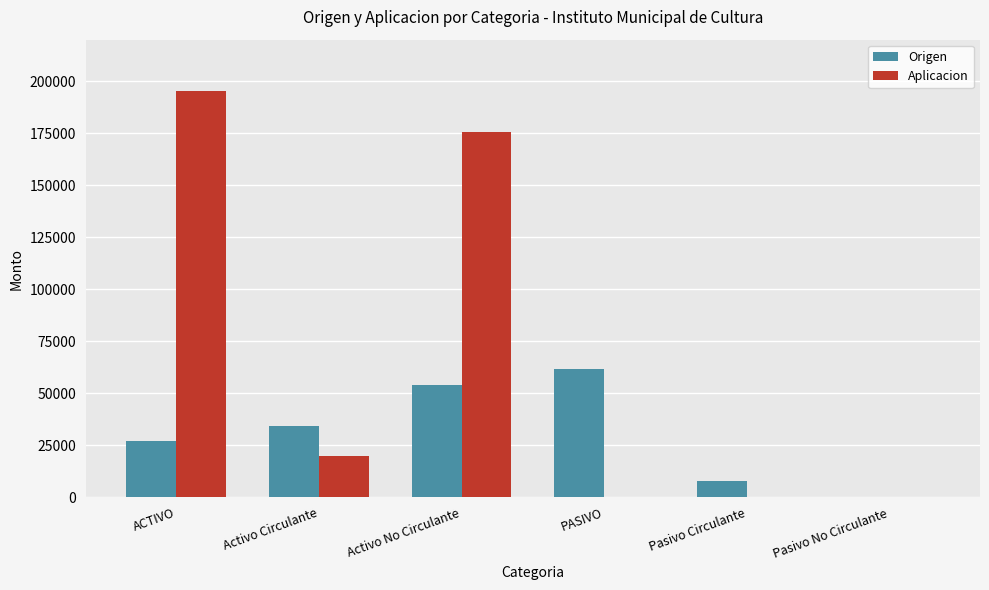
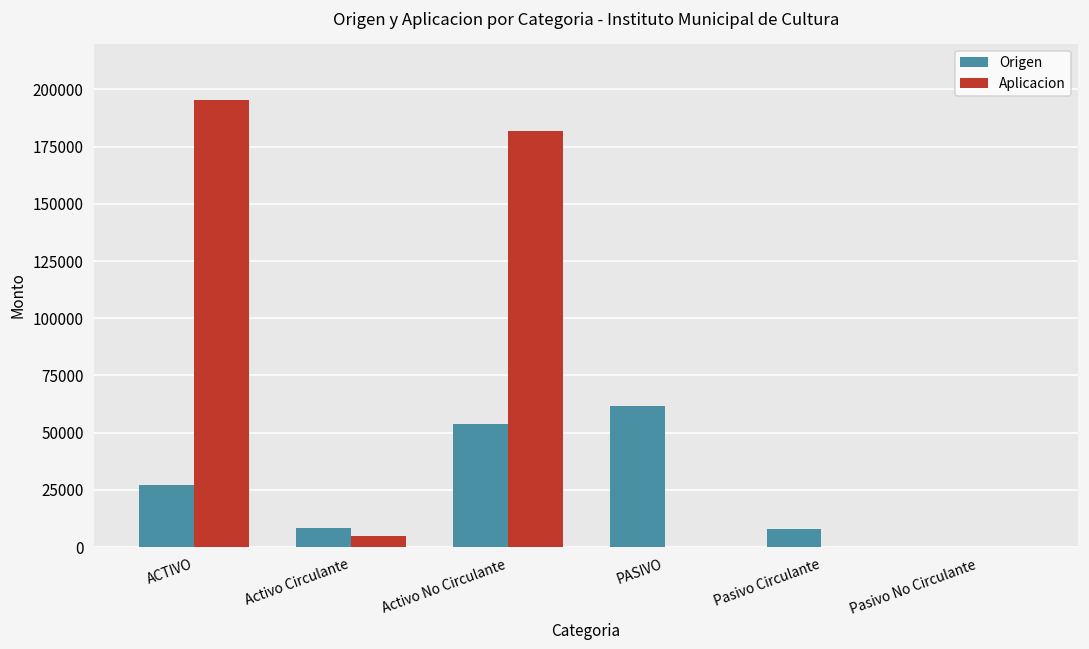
  {
    "Origen": {
      "ACTIVO": 27000,
-     "Activo Circulante": 34000,
+     "Activo Circulante": 9000,
      "Activo No Circulante": 54000,
      "PASIVO": 62000,
      "Pasivo Circulante": 8000,
      "Pasivo No Circulante": 0
    },
    "Aplicacion": {
      "ACTIVO": 195000,
-     "Activo Circulante": 20000,
-     "Activo No Circulante": 176000,
+     "Activo Circulante": 5000,
+     "Activo No Circulante": 182000,
      "PASIVO": 0,
      "Pasivo Circulante": 0,
      "Pasivo No Circulante": 0
    }
  }
